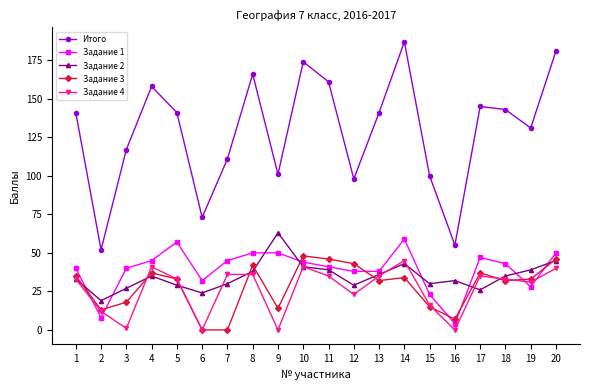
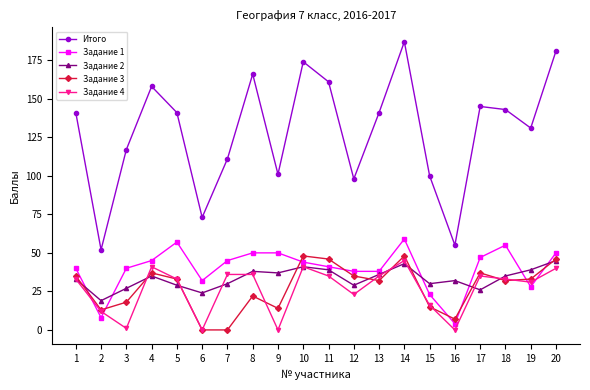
  {
    "Итого": {
      "1": 141,
      "2": 52,
      "3": 117,
      "4": 158,
      "5": 141,
      "6": 73,
      "7": 111,
      "8": 166,
      "9": 101,
      "10": 174,
      "11": 161,
      "12": 98,
      "13": 141,
      "14": 187,
      "15": 100,
      "16": 55,
      "17": 145,
      "18": 143,
      "19": 131,
      "20": 181
    },
    "Задание 1": {
      "1": 40,
      "2": 8,
      "3": 40,
      "4": 45,
      "5": 57,
      "6": 32,
      "7": 45,
      "8": 50,
      "9": 50,
      "10": 44,
      "11": 41,
      "12": 38,
      "13": 38,
      "14": 59,
      "15": 23,
      "16": 4,
      "17": 47,
-     "18": 43,
+     "18": 55,
      "19": 28,
      "20": 50
    },
    "Задание 2": {
      "2": 19,
      "3": 27,
      "4": 35,
      "5": 29,
      "6": 24,
      "7": 30,
      "8": 38,
-     "9": 63,
+     "9": 37,
      "11": 39,
      "12": 29,
      "14": 43,
      "15": 30,
      "16": 32,
      "17": 26,
      "18": 35,
      "19": 39
    },
    "Задание 3": {
      "1": 35,
      "3": 18,
      "4": 37,
      "7": 0,
-     "8": 42,
+     "8": 22,
      "9": 14,
      "10": 48,
      "11": 46,
-     "12": 43,
+     "12": 35,
      "13": 32,
-     "14": 34,
+     "14": 48,
      "16": 7,
      "17": 37,
      "19": 33
    },
    "Задание 4": {
      "3": 1,
      "4": 41,
      "7": 36,
      "8": 36,
      "9": 0,
      "11": 35,
      "12": 23,
      "14": 45,
      "16": 0,
      "17": 35,
      "19": 31,
      "20": 40
    }
  }
